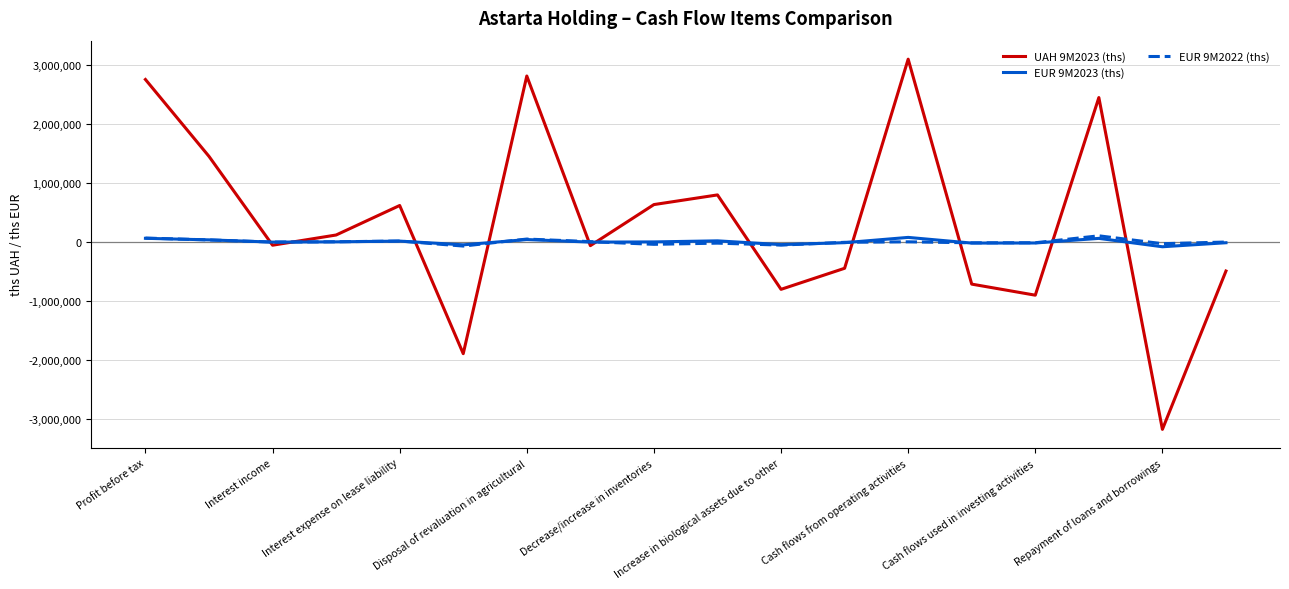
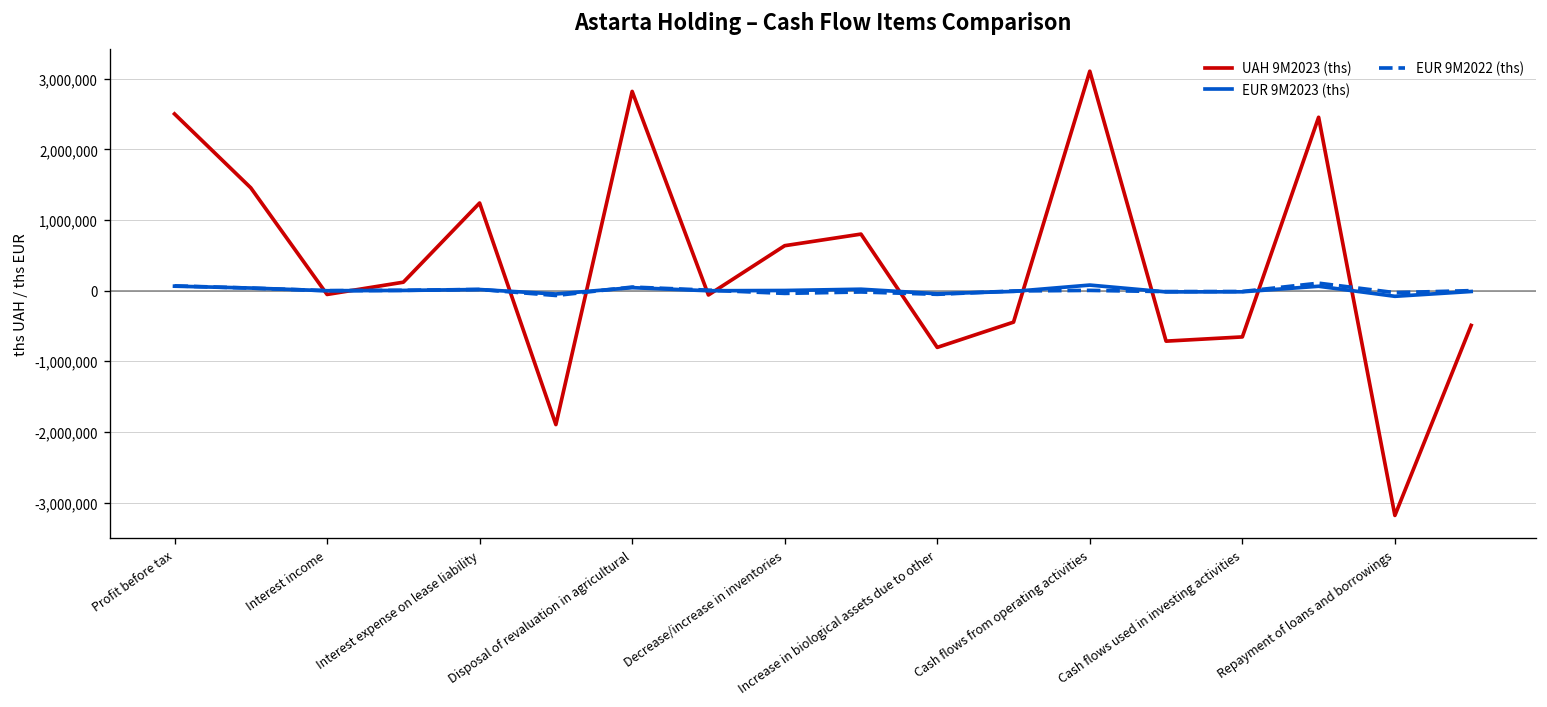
  {
    "UAH 9M2023 (ths)": {
-     "Profit before tax": "2,800,000",
+     "Profit before tax": "2,500,000",
      "Interest income": "-100,000",
-     "Interest expense on lease liability": "600,000",
+     "Interest expense on lease liability": "1,200,000",
      "Disposal of revaluation in agricultural": "2,800,000",
      "Decrease/increase in inventories": "600,000",
      "Increase in biological assets due to other": "-800,000",
      "Cash flows from operating activities": "3,100,000",
-     "Cash flows used in investing activities": "-900,000",
+     "Cash flows used in investing activities": "-700,000",
      "Repayment of loans and borrowings": "-3,200,000"
    }
  }
